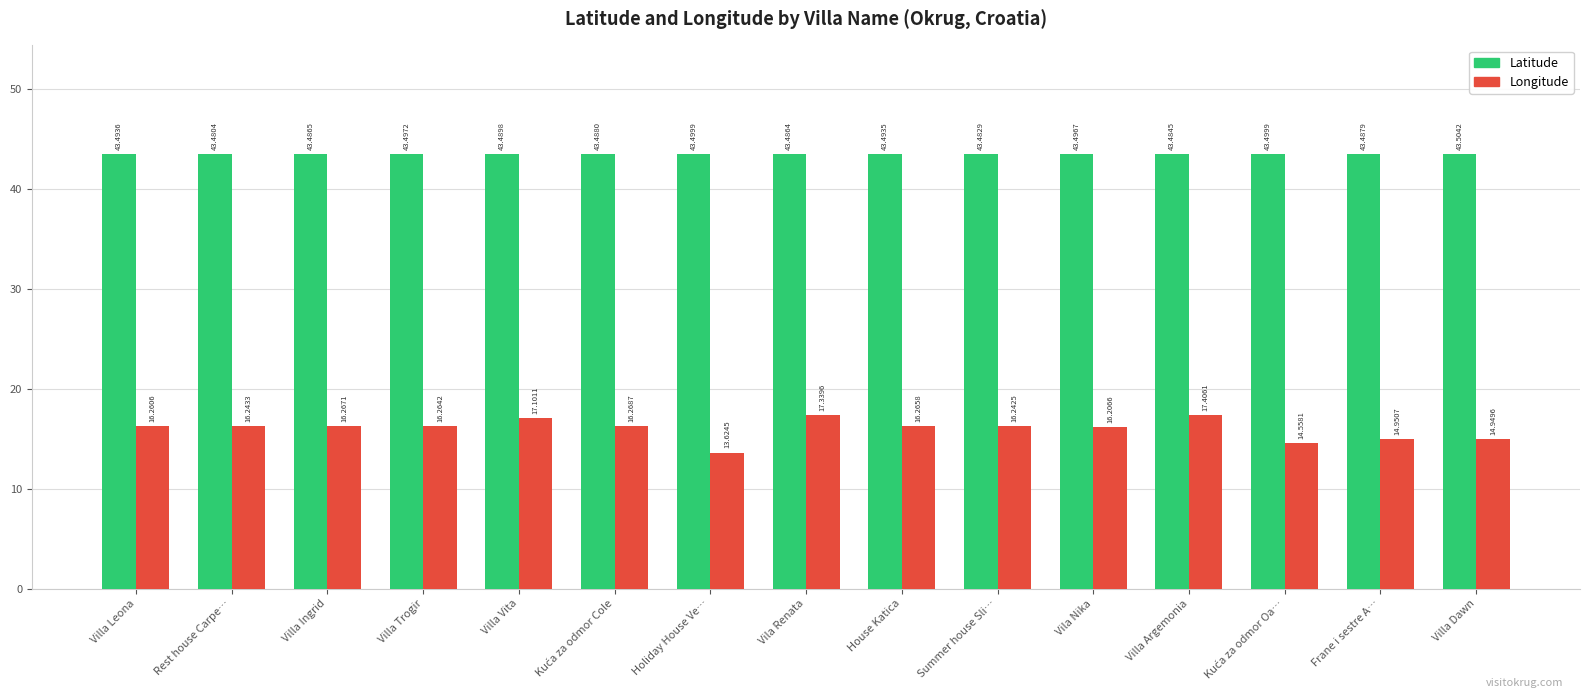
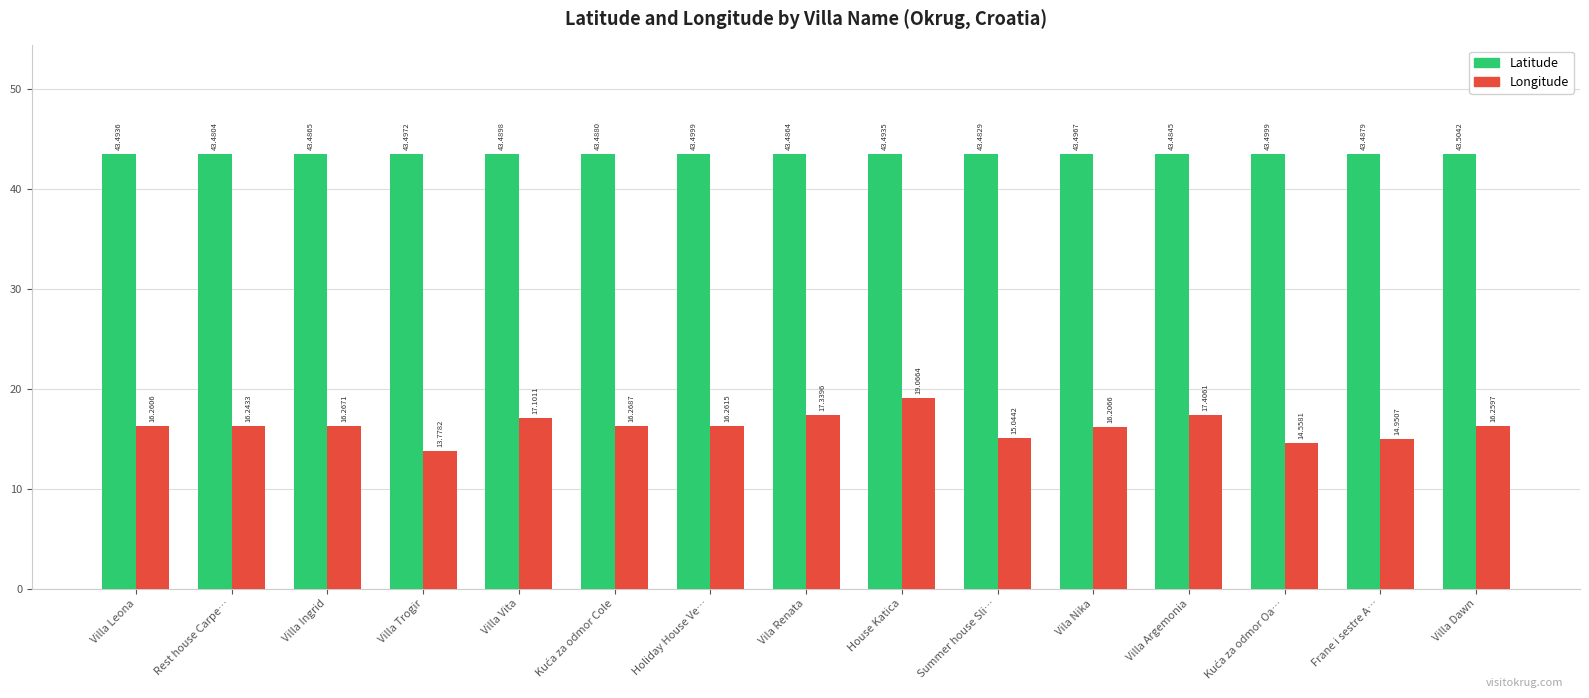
  {
    "Latitude": {
      "Villa Leona": 43.4936,
      "Rest house Carpe…": 43.4804,
      "Villa Ingrid": 43.4865,
      "Villa Trogir": 43.4972,
      "Villa Vita": 43.4898,
      "Kuća za odmor Cole": 43.4880,
      "Holiday House Ve…": 43.4999,
      "Vila Renata": 43.4864,
      "House Katica": 43.4935,
      "Summer house Sli…": 43.4829,
      "Vila Nika": 43.4967,
      "Villa Argemonia": 43.4845,
      "Kuća za odmor Oa…": 43.4999,
      "Frane i sestre A…": 43.4879,
      "Villa Dawn": 43.5042
    },
    "Longitude": {
      "Villa Leona": 16.2606,
      "Rest house Carpe…": 16.2433,
      "Villa Ingrid": 16.2671,
-     "Villa Trogir": 16.2642,
+     "Villa Trogir": 13.7782,
      "Villa Vita": 17.1011,
      "Kuća za odmor Cole": 16.2687,
-     "Holiday House Ve…": 13.6245,
+     "Holiday House Ve…": 16.2615,
      "Vila Renata": 17.3396,
-     "House Katica": 16.2658,
-     "Summer house Sli…": 16.2425,
+     "House Katica": 19.0664,
+     "Summer house Sli…": 15.0442,
      "Vila Nika": 16.2066,
      "Villa Argemonia": 17.4061,
      "Kuća za odmor Oa…": 14.5581,
      "Frane i sestre A…": 14.9507,
-     "Villa Dawn": 14.9496
+     "Villa Dawn": 16.2597
    }
  }
